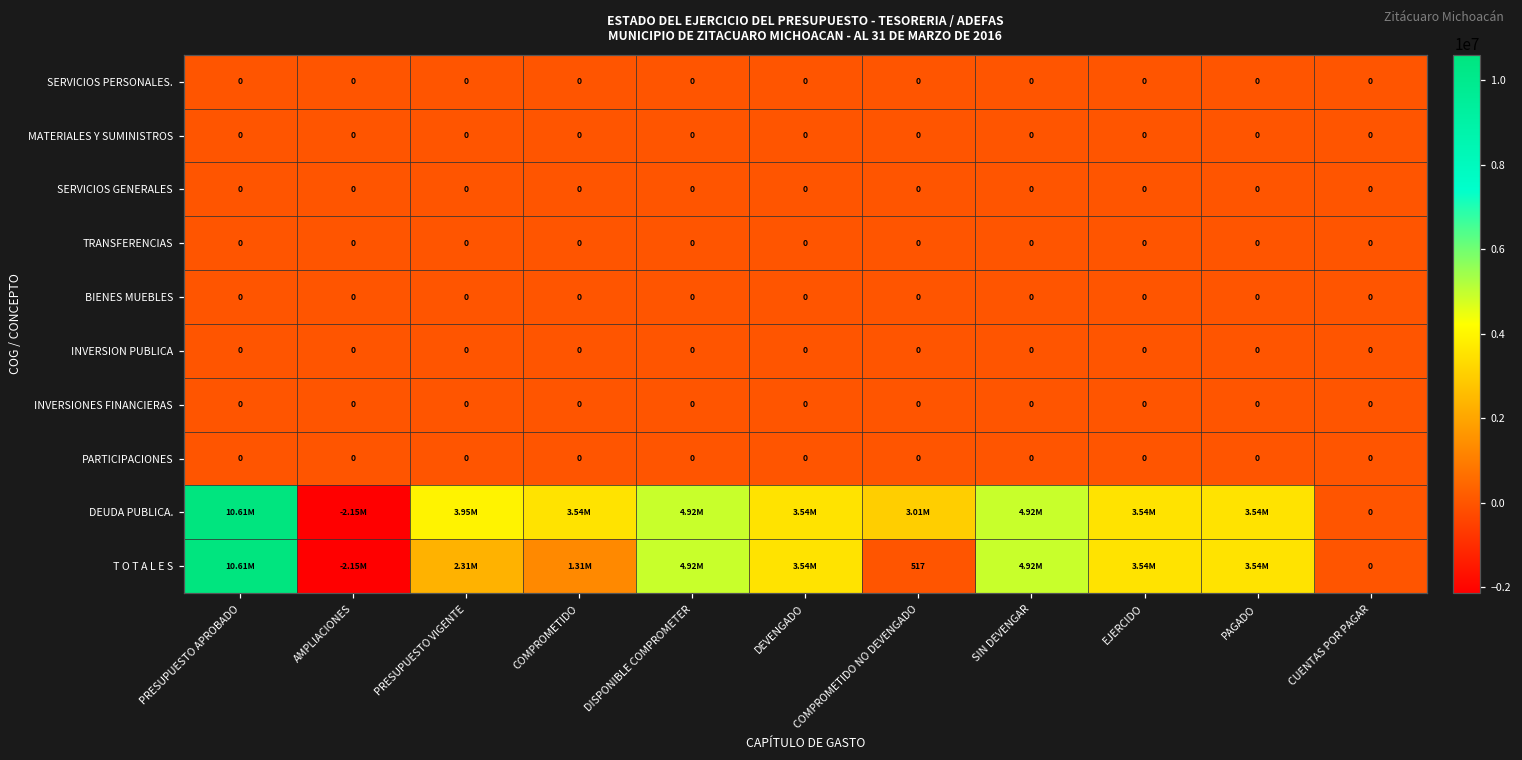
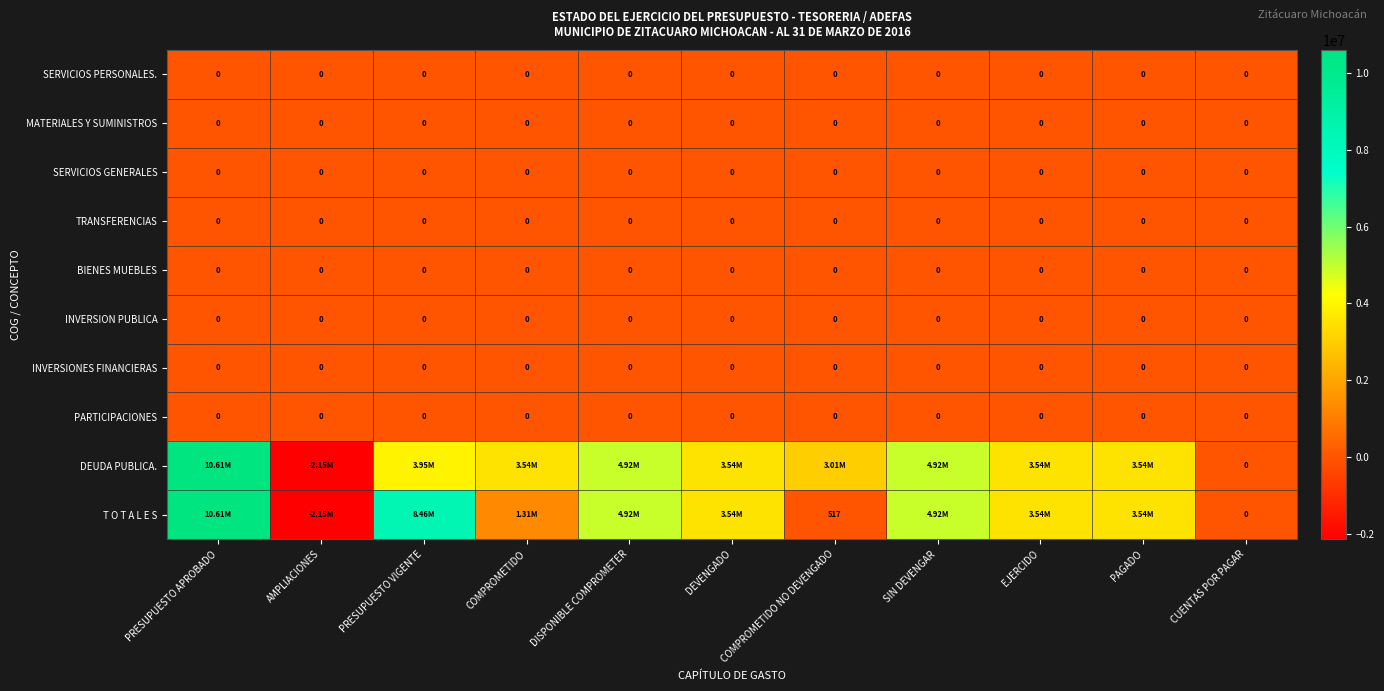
  {
    "SERVICIOS PERSONALES.": {
      "PRESUPUESTO APROBADO": "0",
      "AMPLIACIONES": "0",
      "PRESUPUESTO VIGENTE": "0",
      "COMPROMETIDO": "0",
      "DISPONIBLE COMPROMETER": "0",
      "DEVENGADO": "0",
      "COMPROMETIDO NO DEVENGADO": "0",
      "SIN DEVENGAR": "0",
      "EJERCIDO": "0",
      "PAGADO": "0",
      "CUENTAS POR PAGAR": "0"
    },
    "MATERIALES Y SUMINISTROS": {
      "PRESUPUESTO APROBADO": "0",
      "AMPLIACIONES": "0",
      "PRESUPUESTO VIGENTE": "0",
      "COMPROMETIDO": "0",
      "DISPONIBLE COMPROMETER": "0",
      "DEVENGADO": "0",
      "COMPROMETIDO NO DEVENGADO": "0",
      "SIN DEVENGAR": "0",
      "EJERCIDO": "0",
      "PAGADO": "0",
      "CUENTAS POR PAGAR": "0"
    },
    "SERVICIOS GENERALES": {
      "PRESUPUESTO APROBADO": "0",
      "AMPLIACIONES": "0",
      "PRESUPUESTO VIGENTE": "0",
      "COMPROMETIDO": "0",
      "DISPONIBLE COMPROMETER": "0",
      "DEVENGADO": "0",
      "COMPROMETIDO NO DEVENGADO": "0",
      "SIN DEVENGAR": "0",
      "EJERCIDO": "0",
      "PAGADO": "0",
      "CUENTAS POR PAGAR": "0"
    },
    "TRANSFERENCIAS": {
      "PRESUPUESTO APROBADO": "0",
      "AMPLIACIONES": "0",
      "PRESUPUESTO VIGENTE": "0",
      "COMPROMETIDO": "0",
      "DISPONIBLE COMPROMETER": "0",
      "DEVENGADO": "0",
      "COMPROMETIDO NO DEVENGADO": "0",
      "SIN DEVENGAR": "0",
      "EJERCIDO": "0",
      "PAGADO": "0",
      "CUENTAS POR PAGAR": "0"
    },
    "BIENES MUEBLES": {
      "PRESUPUESTO APROBADO": "0",
      "AMPLIACIONES": "0",
      "PRESUPUESTO VIGENTE": "0",
      "COMPROMETIDO": "0",
      "DISPONIBLE COMPROMETER": "0",
      "DEVENGADO": "0",
      "COMPROMETIDO NO DEVENGADO": "0",
      "SIN DEVENGAR": "0",
      "EJERCIDO": "0",
      "PAGADO": "0",
      "CUENTAS POR PAGAR": "0"
    },
    "INVERSION PUBLICA": {
      "PRESUPUESTO APROBADO": "0",
      "AMPLIACIONES": "0",
      "PRESUPUESTO VIGENTE": "0",
      "COMPROMETIDO": "0",
      "DISPONIBLE COMPROMETER": "0",
      "DEVENGADO": "0",
      "COMPROMETIDO NO DEVENGADO": "0",
      "SIN DEVENGAR": "0",
      "EJERCIDO": "0",
      "PAGADO": "0",
      "CUENTAS POR PAGAR": "0"
    },
    "INVERSIONES FINANCIERAS": {
      "PRESUPUESTO APROBADO": "0",
      "AMPLIACIONES": "0",
      "PRESUPUESTO VIGENTE": "0",
      "COMPROMETIDO": "0",
      "DISPONIBLE COMPROMETER": "0",
      "DEVENGADO": "0",
      "COMPROMETIDO NO DEVENGADO": "0",
      "SIN DEVENGAR": "0",
      "EJERCIDO": "0",
      "PAGADO": "0",
      "CUENTAS POR PAGAR": "0"
    },
    "PARTICIPACIONES": {
      "PRESUPUESTO APROBADO": "0",
      "AMPLIACIONES": "0",
      "PRESUPUESTO VIGENTE": "0",
      "COMPROMETIDO": "0",
      "DISPONIBLE COMPROMETER": "0",
      "DEVENGADO": "0",
      "COMPROMETIDO NO DEVENGADO": "0",
      "SIN DEVENGAR": "0",
      "EJERCIDO": "0",
      "PAGADO": "0",
      "CUENTAS POR PAGAR": "0"
    },
    "DEUDA PUBLICA.": {
      "PRESUPUESTO APROBADO": "10.61M",
      "AMPLIACIONES": "-2.15M",
      "PRESUPUESTO VIGENTE": "3.95M",
      "COMPROMETIDO": "3.54M",
      "DISPONIBLE COMPROMETER": "4.92M",
      "DEVENGADO": "3.54M",
      "COMPROMETIDO NO DEVENGADO": "3.01M",
      "SIN DEVENGAR": "4.92M",
      "EJERCIDO": "3.54M",
      "PAGADO": "3.54M",
      "CUENTAS POR PAGAR": "0"
    },
    "T O T A L E S": {
      "PRESUPUESTO APROBADO": "10.61M",
      "AMPLIACIONES": "-2.15M",
-     "PRESUPUESTO VIGENTE": "2.31M",
+     "PRESUPUESTO VIGENTE": "8.46M",
      "COMPROMETIDO": "1.31M",
      "DISPONIBLE COMPROMETER": "4.92M",
      "DEVENGADO": "3.54M",
      "COMPROMETIDO NO DEVENGADO": "517",
      "SIN DEVENGAR": "4.92M",
      "EJERCIDO": "3.54M",
      "PAGADO": "3.54M",
      "CUENTAS POR PAGAR": "0"
    }
  }
